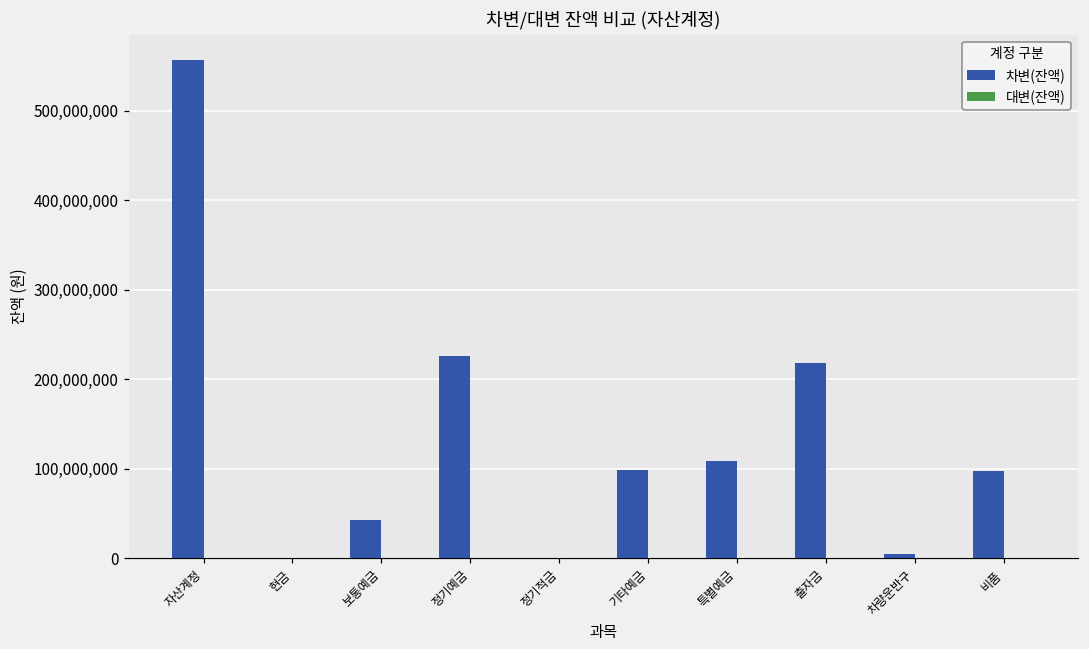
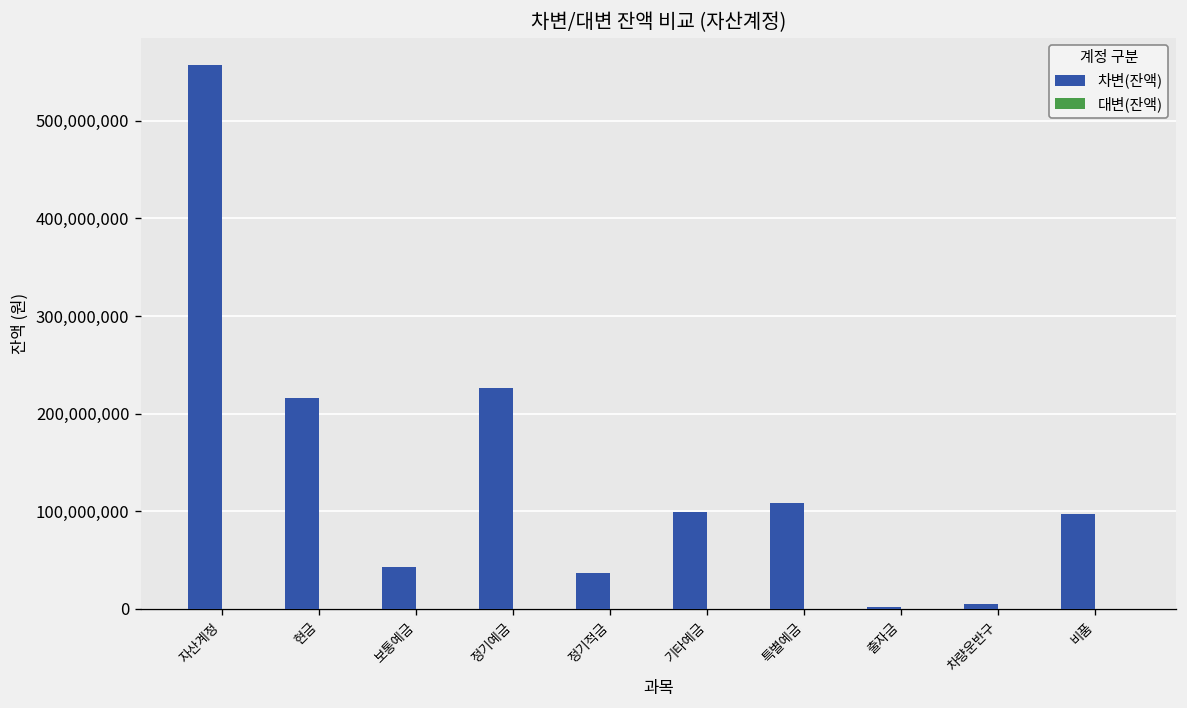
  {
    "차변(잔액)": {
      "자산계정": "560,000,000",
-     "현금": "0",
+     "현금": "220,000,000",
      "보통예금": "40,000,000",
      "정기예금": "230,000,000",
-     "정기적금": "0",
+     "정기적금": "40,000,000",
      "기타예금": "100,000,000",
      "특별예금": "110,000,000",
-     "출자금": "220,000,000",
+     "출자금": "0",
      "차량운반구": "10,000,000",
      "비품": "100,000,000"
    },
    "대변(잔액)": {
      "자산계정": "0",
      "현금": "0",
      "보통예금": "0",
      "정기예금": "0",
      "정기적금": "0",
      "기타예금": "0",
      "특별예금": "0",
      "출자금": "0",
      "차량운반구": "0",
      "비품": "0"
    }
  }
